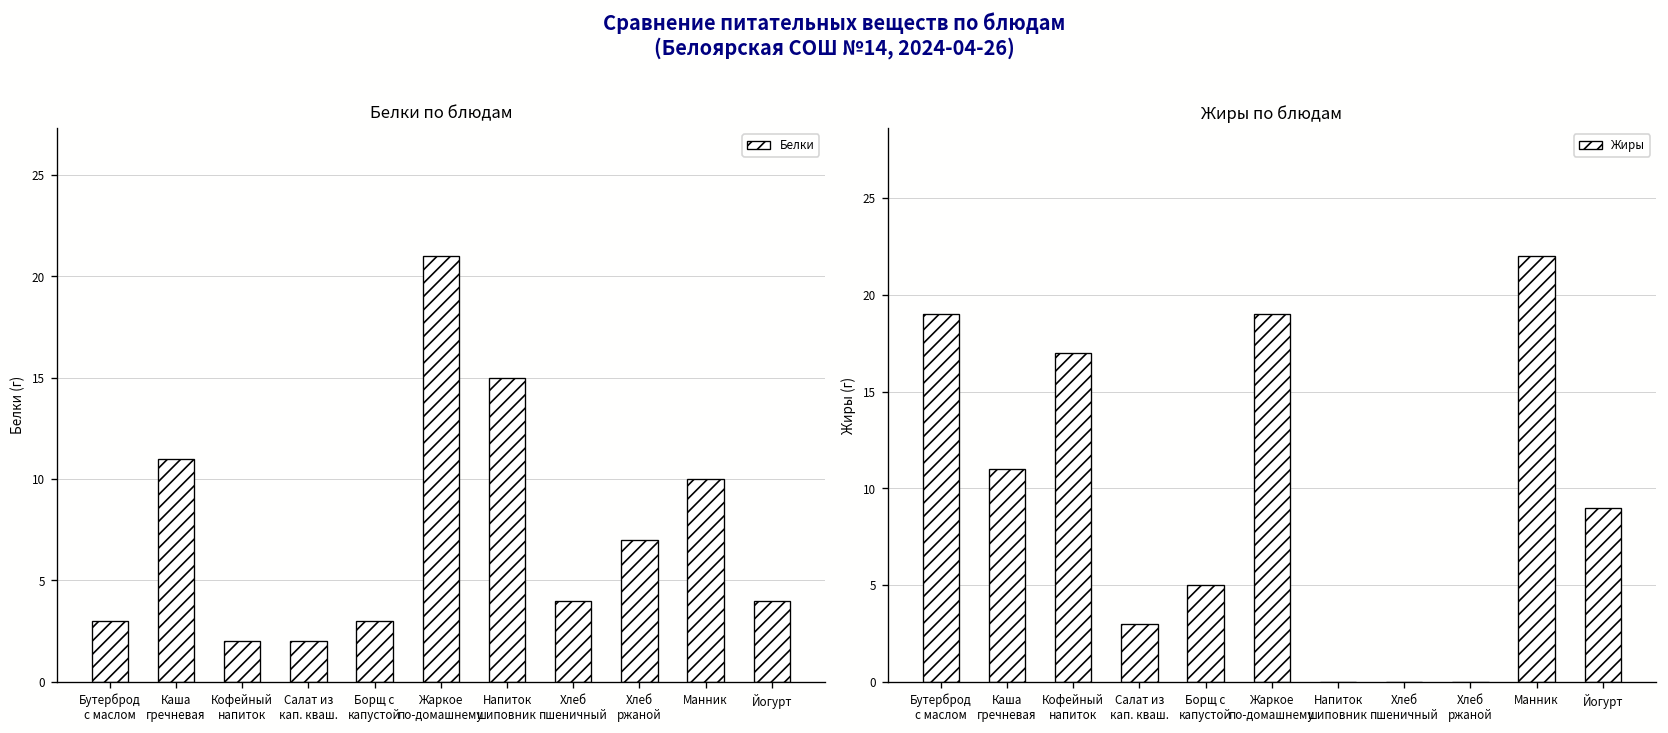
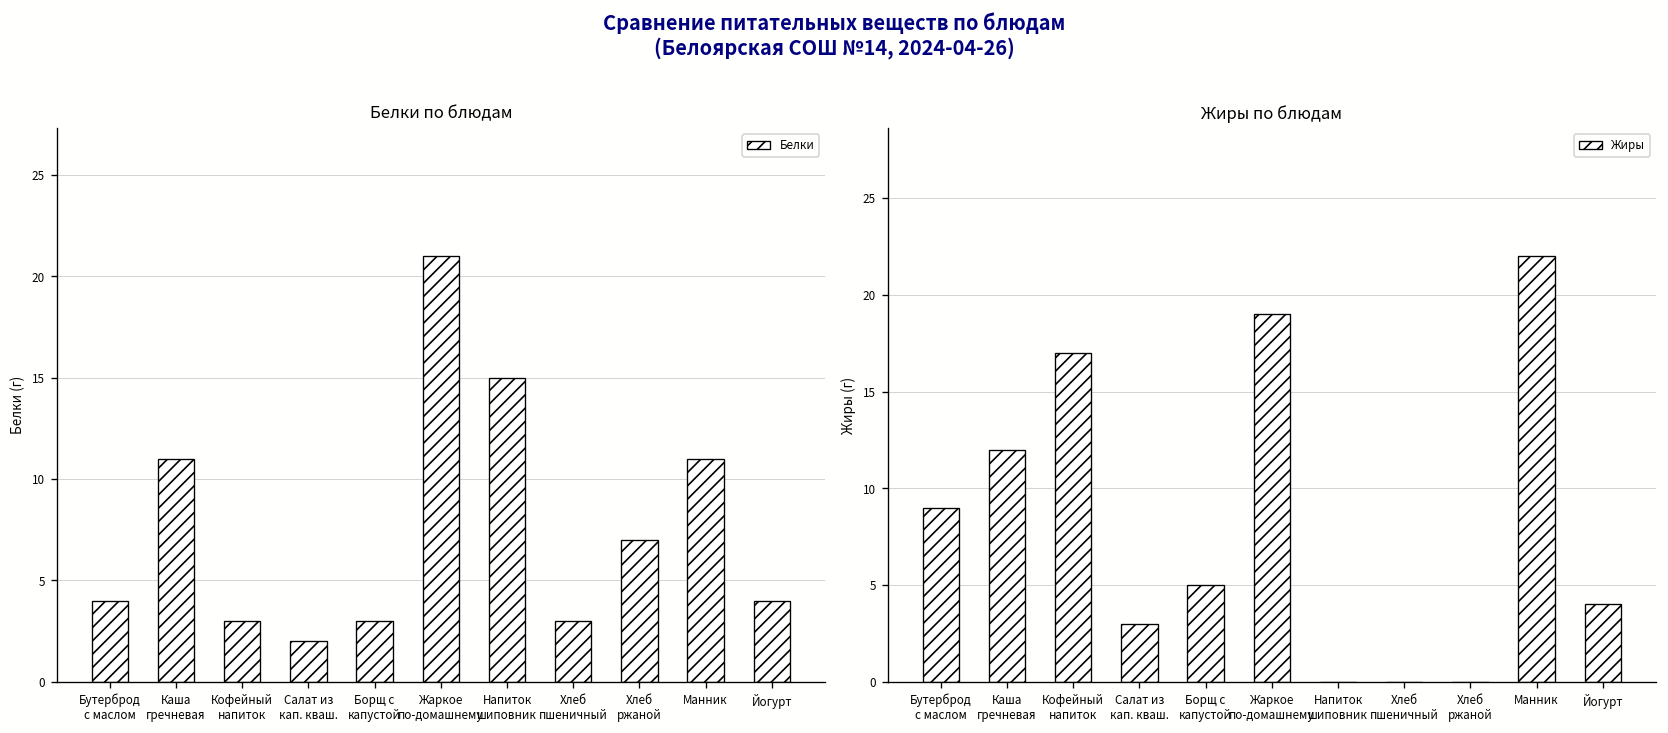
  {
    "Белки по блюдам": {
-     "Бутерброд с маслом": 3,
+     "Бутерброд с маслом": 4,
      "Каша гречневая": 11,
-     "Кофейный напиток": 2,
+     "Кофейный напиток": 3,
      "Салат из кап. кваш.": 2,
      "Борщ с капустой": 3,
      "Жаркое по-домашнему": 21,
      "Напиток шиповник": 15,
-     "Хлеб пшеничный": 4,
+     "Хлеб пшеничный": 3,
      "Хлеб ржаной": 7,
-     "Манник": 10,
+     "Манник": 11,
      "Йогурт": 4
    },
    "Жиры по блюдам": {
-     "Бутерброд с маслом": 19,
-     "Каша гречневая": 11,
+     "Бутерброд с маслом": 9,
+     "Каша гречневая": 12,
      "Кофейный напиток": 17,
      "Салат из кап. кваш.": 3,
      "Борщ с капустой": 5,
      "Жаркое по-домашнему": 19,
      "Напиток шиповник": 0,
      "Хлеб пшеничный": 0,
      "Хлеб ржаной": 0,
      "Манник": 22,
-     "Йогурт": 9
+     "Йогурт": 4
    }
  }
